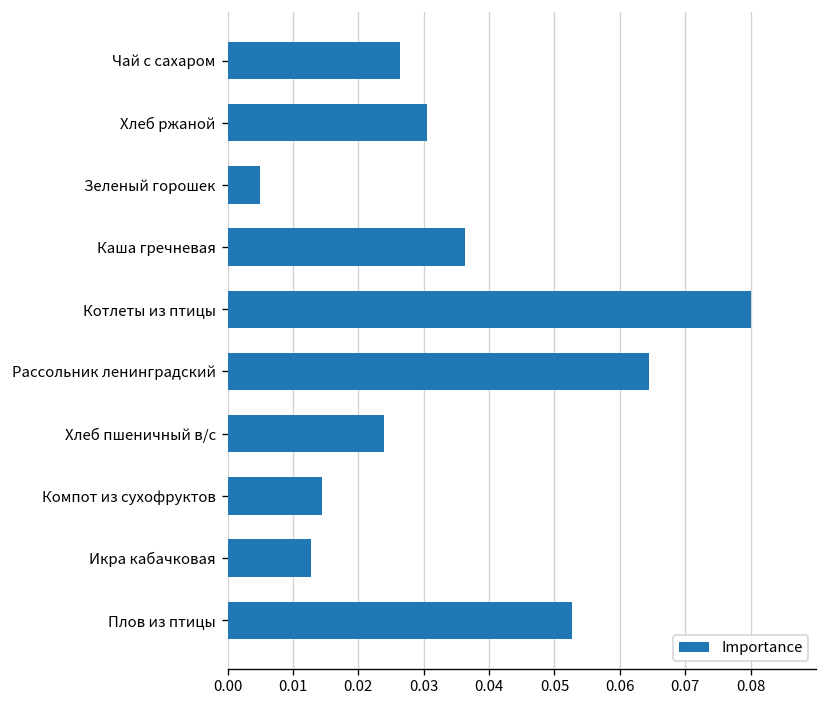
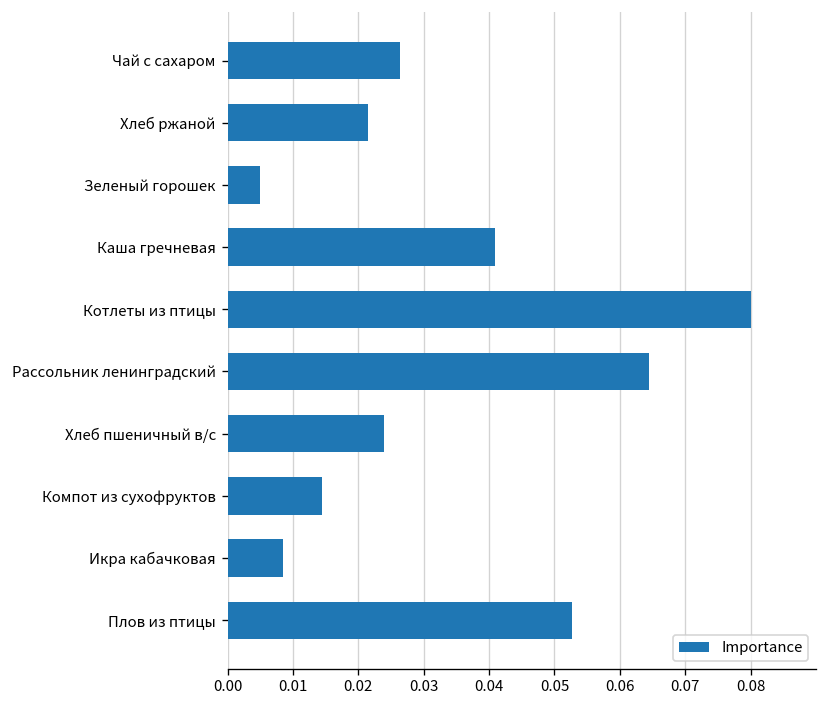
  {
    "Чай с сахаром": 0.026,
-   "Хлеб ржаной": 0.030,
+   "Хлеб ржаной": 0.021,
    "Зеленый горошек": 0.005,
-   "Каша гречневая": 0.036,
+   "Каша гречневая": 0.041,
    "Котлеты из птицы": 0.080,
    "Рассольник ленинградский": 0.064,
    "Хлеб пшеничный в/с": 0.024,
    "Компот из сухофруктов": 0.014,
-   "Икра кабачковая": 0.013,
+   "Икра кабачковая": 0.008,
    "Плов из птицы": 0.053
  }
